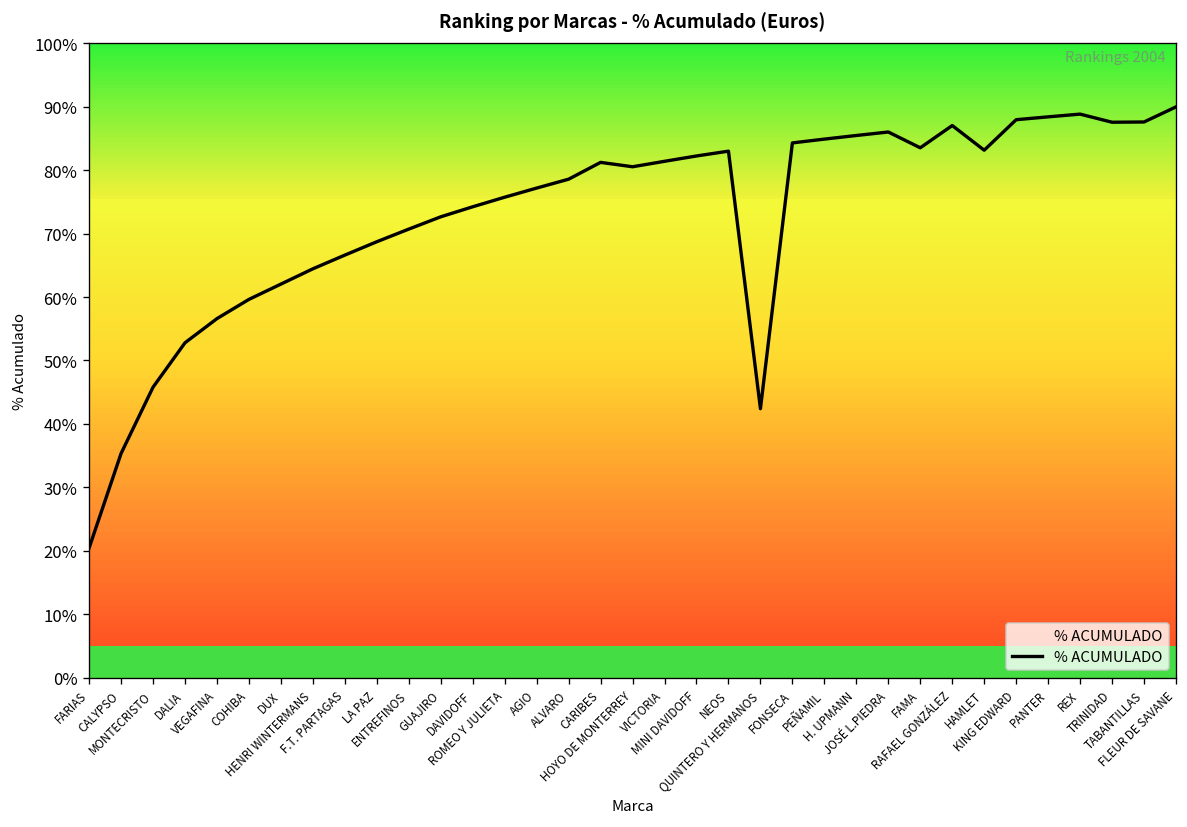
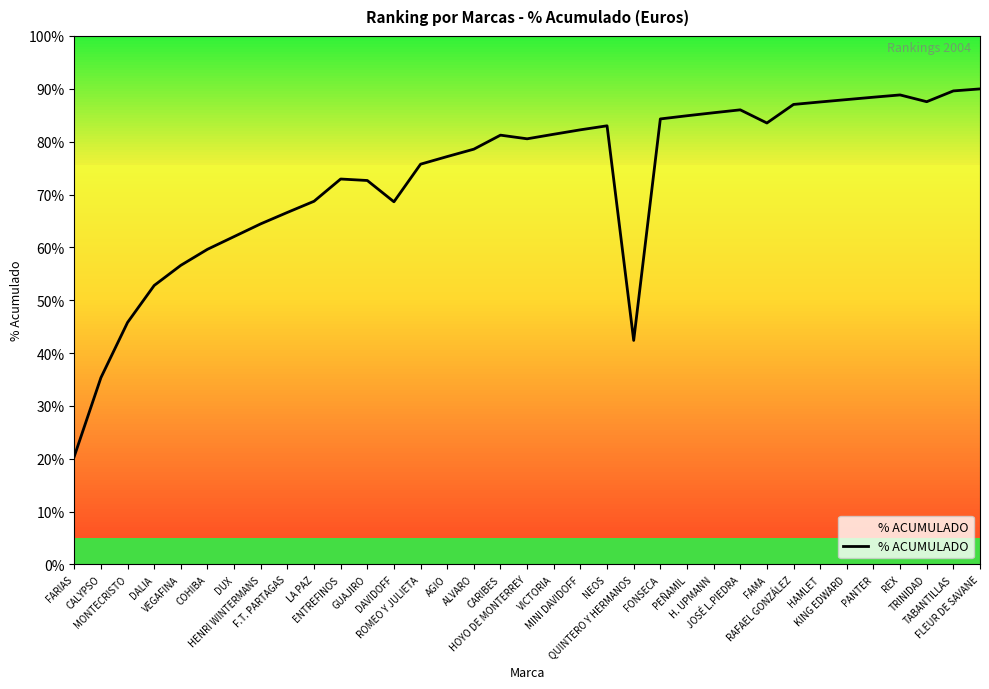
  {
    "FARIAS": "20%",
    "CALYPSO": "35%",
    "MONTECRISTO": "46%",
    "DALIA": "53%",
    "VEGAFINA": "57%",
    "COHIBA": "60%",
    "DUX": "62%",
    "HENRI WINTERMANS": "64%",
    "F.T. PARTAGAS": "67%",
    "LA PAZ": "69%",
-   "ENTREFINOS": "71%",
+   "ENTREFINOS": "73%",
    "GUAJIRO": "73%",
-   "DAVIDOFF": "74%",
+   "DAVIDOFF": "69%",
    "ROMEO Y JULIETA": "76%",
    "AGIO": "77%",
    "ALVARO": "79%",
    "CARIBES": "81%",
    "HOYO DE MONTERREY": "81%",
    "VICTORIA": "81%",
    "MINI DAVIDOFF": "82%",
    "NEOS": "83%",
    "QUINTERO Y HERMANOS": "42%",
    "FONSECA": "84%",
    "PEÑAMIL": "85%",
    "H. UPMANN": "85%",
    "JOSÉ L.PIEDRA": "86%",
    "FAMA": "84%",
    "RAFAEL GONZÁLEZ": "87%",
-   "HAMLET": "83%",
+   "HAMLET": "88%",
    "KING EDWARD": "88%",
    "PANTER": "88%",
    "REX": "89%",
    "TRINIDAD": "88%",
-   "TABANTILLAS": "88%",
+   "TABANTILLAS": "90%",
    "FLEUR DE SAVANE": "90%"
  }
